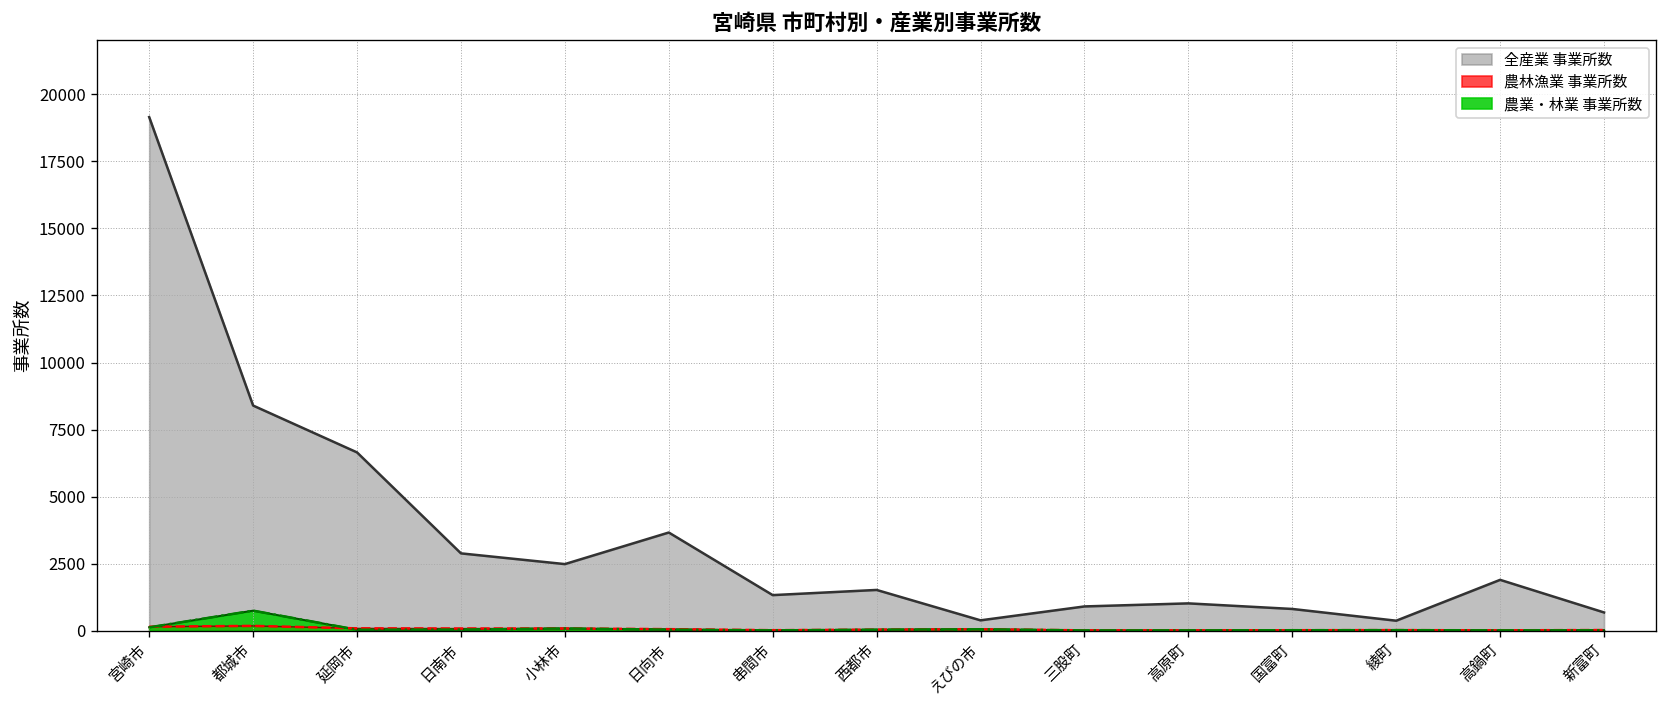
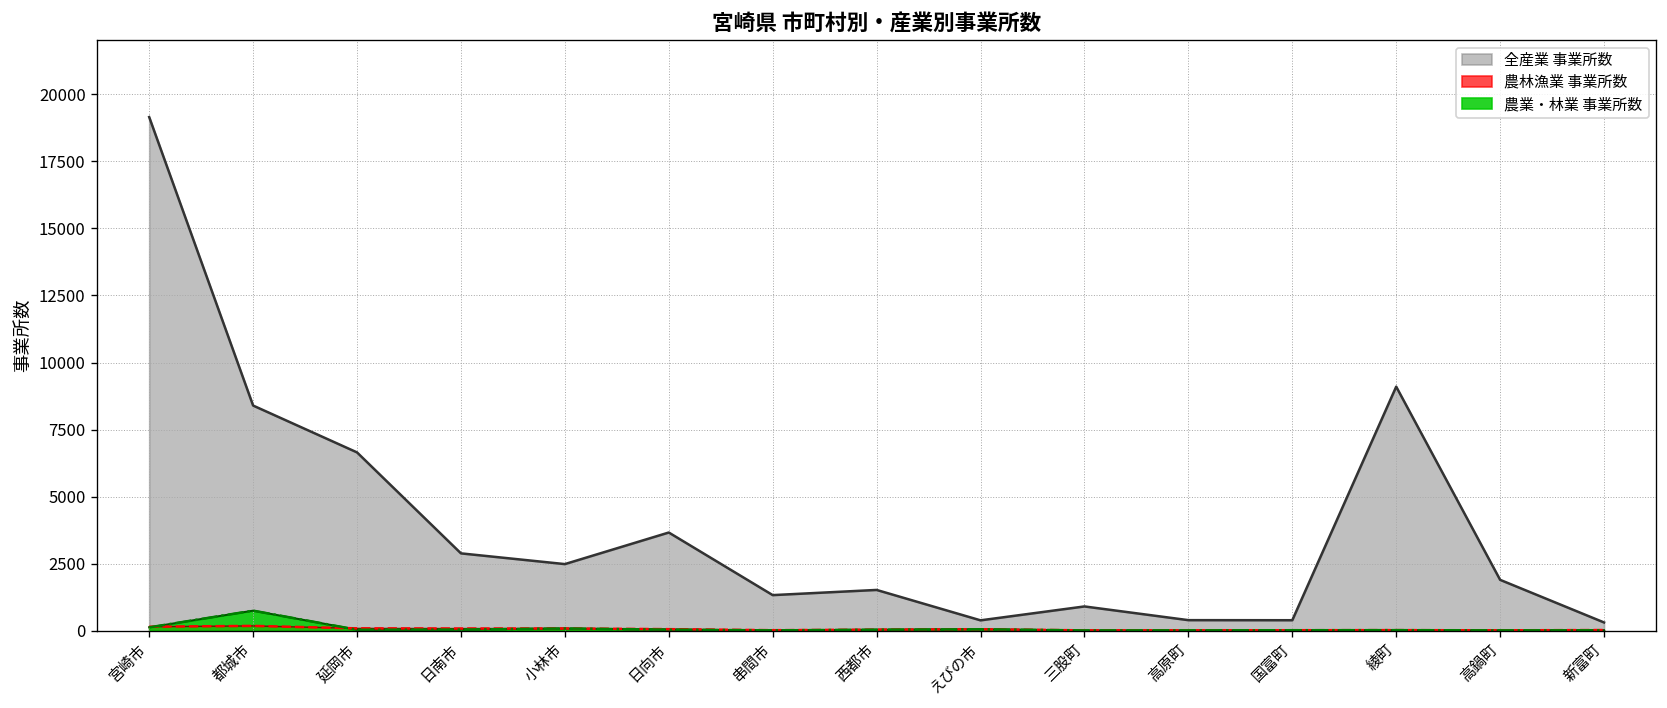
  {
    "全産業 事業所数": {
      "宮崎市": 19200,
      "都城市": 8400,
      "延岡市": 6700,
      "日南市": 2900,
      "小林市": 2500,
      "日向市": 3700,
      "串間市": 1300,
      "西都市": 1500,
      "えびの市": 400,
      "三股町": 900,
-     "高原町": 1000,
-     "国富町": 800,
-     "綾町": 400,
+     "高原町": 400,
+     "国富町": 400,
+     "綾町": 9100,
      "高鍋町": 1900,
-     "新富町": 700
+     "新富町": 300
    },
    "農林漁業 事業所数": {
      "都城市": 200
    },
    "農業・林業 事業所数": {
      "都城市": 800
    }
  }
